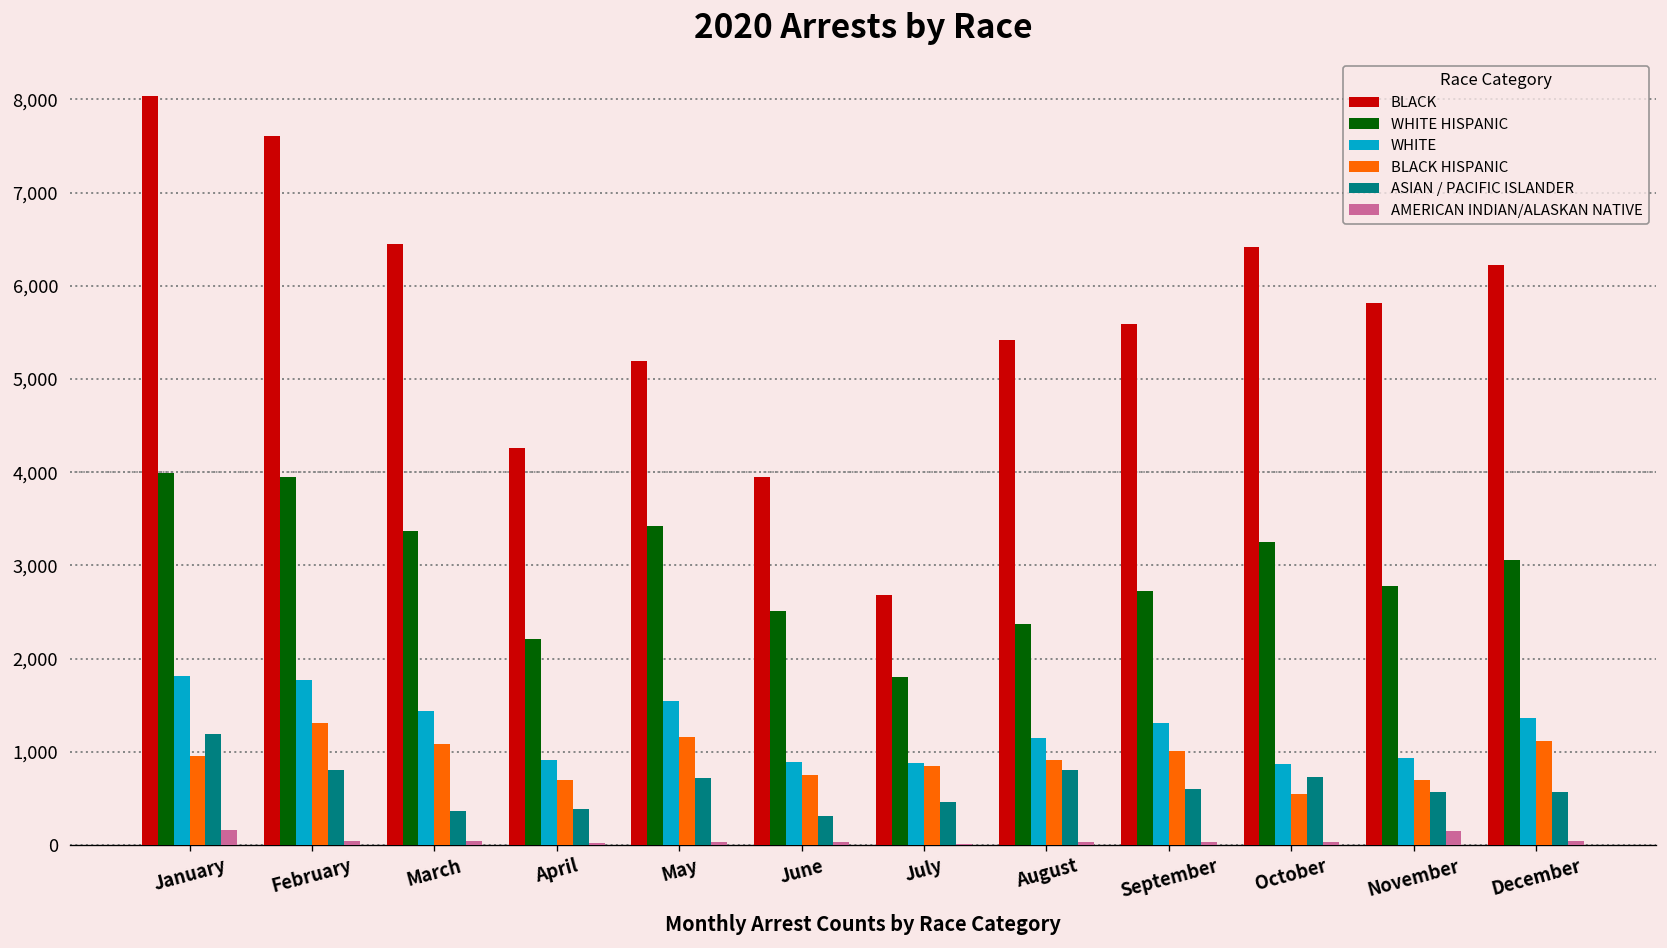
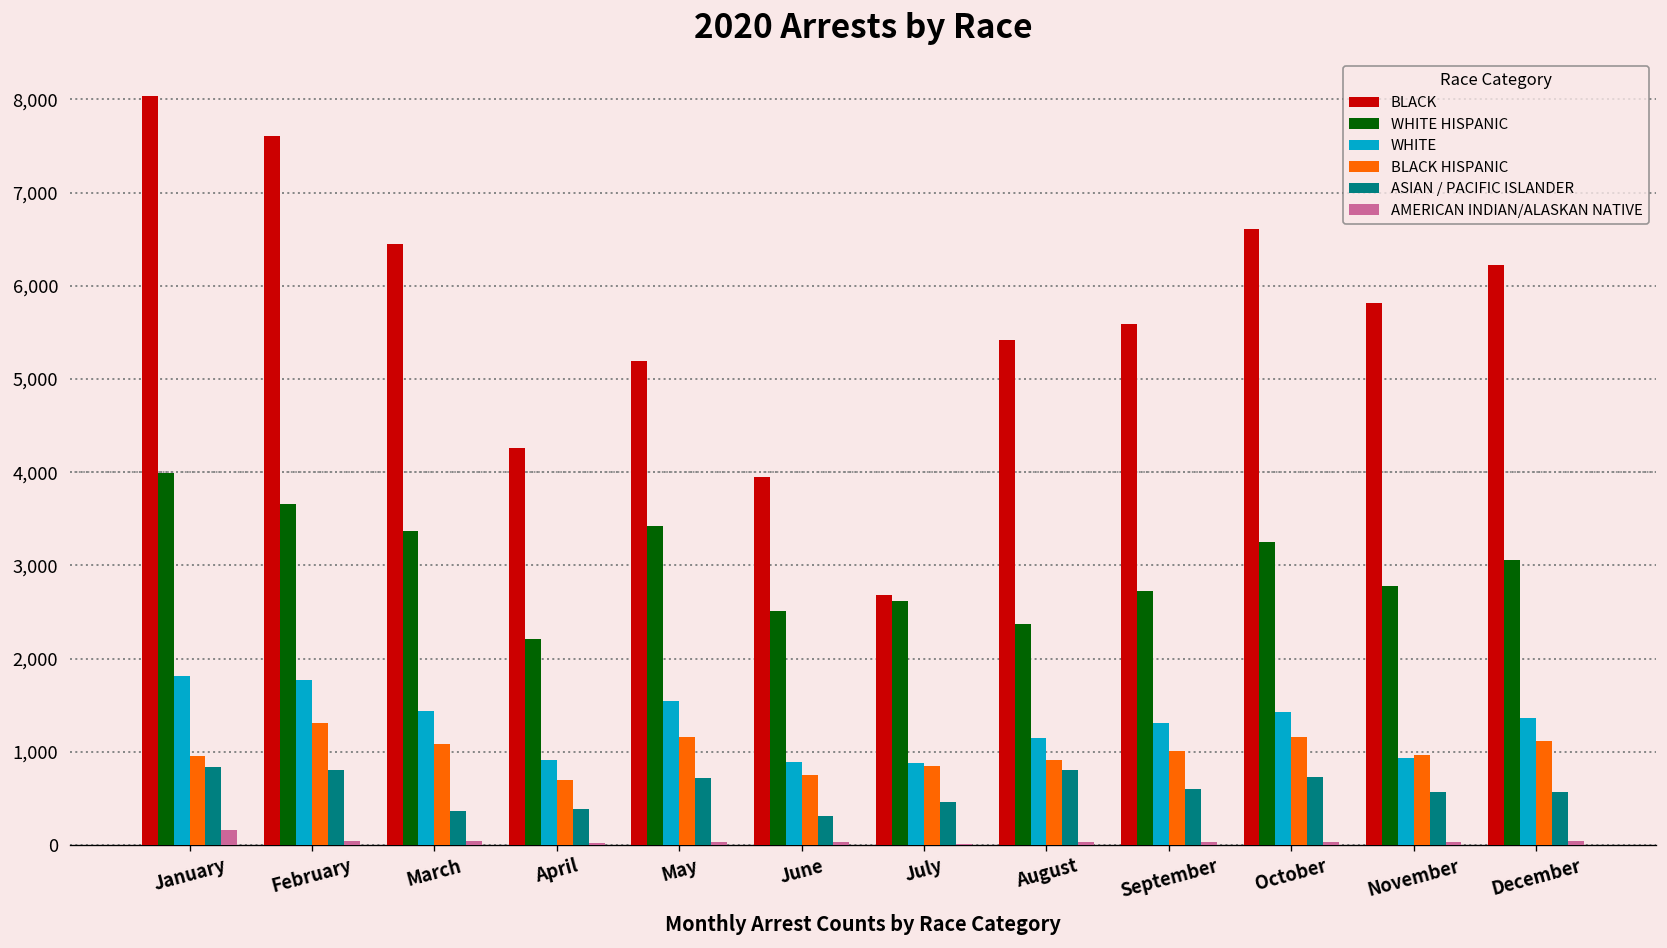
  {
    "BLACK": {
      "January": "8,000",
      "February": "7,600",
      "March": "6,400",
      "April": "4,300",
      "May": "5,200",
      "June": "3,900",
      "July": "2,700",
      "August": "5,400",
      "September": "5,600",
-     "October": "6,400",
+     "October": "6,600",
      "November": "5,800",
      "December": "6,200"
    },
    "WHITE HISPANIC": {
      "January": "4,000",
-     "February": "4,000",
+     "February": "3,700",
      "March": "3,400",
      "April": "2,200",
      "May": "3,400",
      "June": "2,500",
-     "July": "1,800",
+     "July": "2,600",
      "August": "2,400",
      "September": "2,700",
      "October": "3,300",
      "November": "2,800",
      "December": "3,100"
    },
    "WHITE": {
      "January": "1,800",
      "February": "1,800",
      "March": "1,400",
      "April": "900",
      "May": "1,500",
      "June": "900",
      "July": "900",
      "August": "1,100",
      "September": "1,300",
-     "October": "900",
+     "October": "1,400",
      "November": "900",
      "December": "1,400"
    },
    "BLACK HISPANIC": {
      "January": "1,000",
      "February": "1,300",
      "March": "1,100",
      "April": "700",
      "May": "1,200",
      "June": "800",
      "July": "800",
      "August": "900",
      "September": "1,000",
-     "October": "500",
-     "November": "700",
+     "October": "1,200",
+     "November": "1,000",
      "December": "1,100"
    },
    "ASIAN / PACIFIC ISLANDER": {
-     "January": "1,200",
+     "January": "800",
      "February": "800",
      "March": "400",
      "April": "400",
      "May": "700",
      "June": "300",
      "July": "500",
      "August": "800",
      "September": "600",
      "October": "700",
      "November": "600",
      "December": "600"
    },
    "AMERICAN INDIAN/ALASKAN NATIVE": {
      "January": "200",
      "February": "0",
      "March": "0",
      "August": "0",
-     "November": "100",
+     "November": "0",
      "December": "0"
    }
  }
